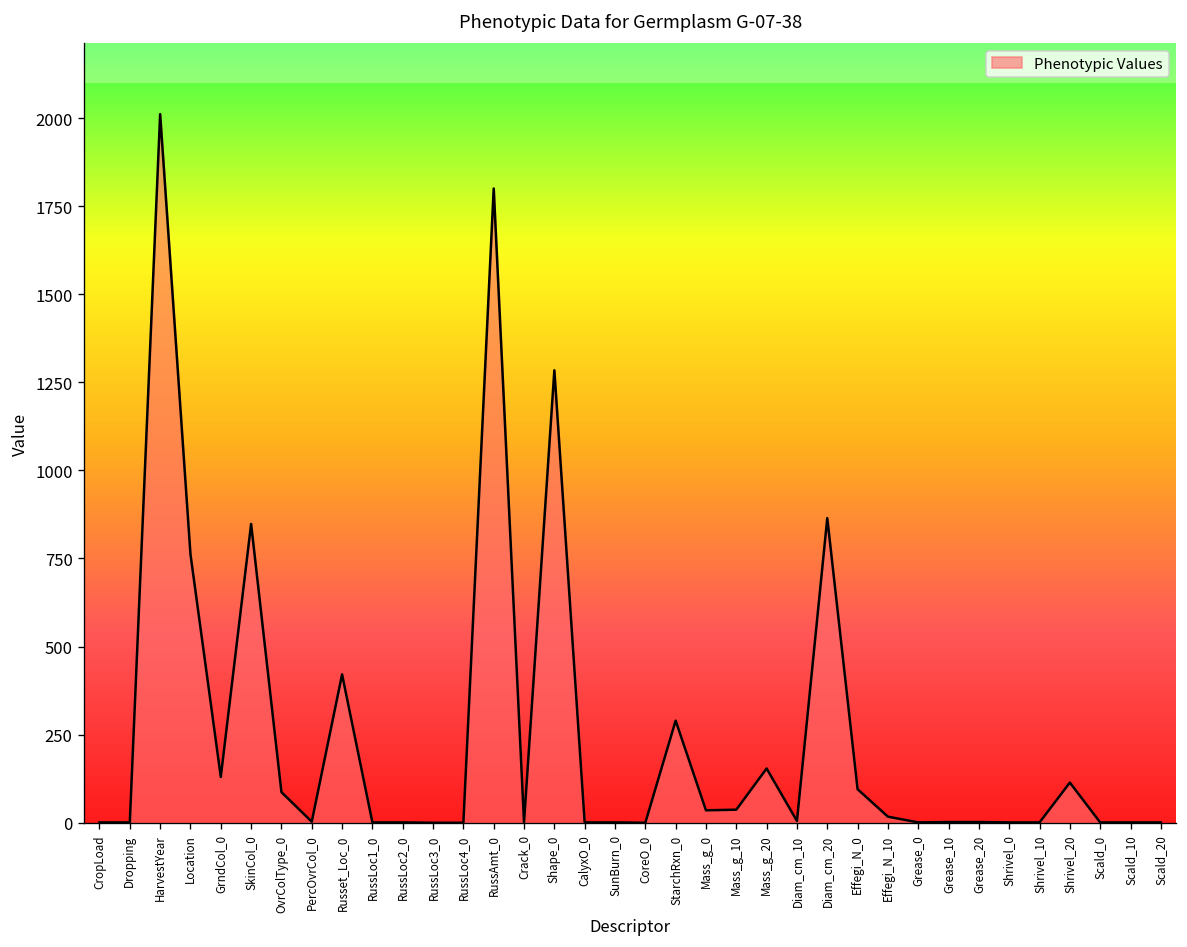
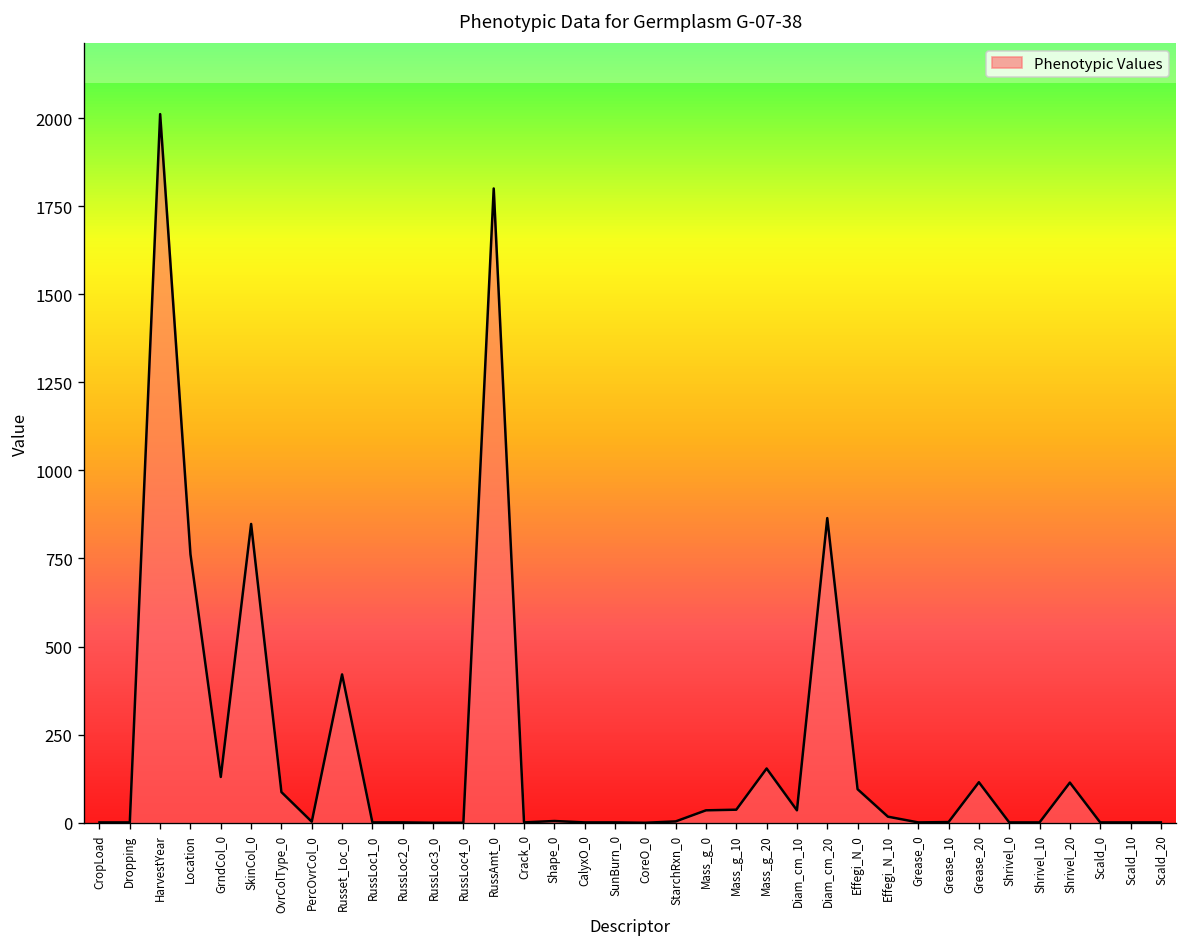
  {
    "CropLoad": 0,
    "Dropping": 0,
    "HarvestYear": 2010,
    "Location": 760,
    "GrndCol_0": 130,
    "SkinCol_0": 850,
    "OvrColType_0": 90,
    "PercOvrCol_0": 0,
    "Russet_Loc_0": 420,
    "RussLoc1_0": 0,
    "RussLoc2_0": 0,
    "RussLoc3_0": 0,
    "RussLoc4_0": 0,
    "RussAmt_0": 1800,
    "Crack_0": 0,
-   "Shape_0": 1280,
+   "Shape_0": 10,
    "CalyxO_0": 0,
    "SunBurn_0": 0,
    "CoreO_0": 0,
-   "StarchRxn_0": 290,
+   "StarchRxn_0": 0,
    "Mass_g_0": 40,
    "Mass_g_10": 40,
    "Mass_g_20": 150,
-   "Diam_cm_10": 10,
+   "Diam_cm_10": 40,
    "Diam_cm_20": 860,
    "Effegi_N_0": 100,
    "Effegi_N_10": 20,
    "Grease_0": 0,
    "Grease_10": 0,
-   "Grease_20": 0,
+   "Grease_20": 120,
    "Shrivel_0": 0,
    "Shrivel_10": 0,
    "Shrivel_20": 110,
    "Scald_0": 0,
    "Scald_10": 0,
    "Scald_20": 0
  }
